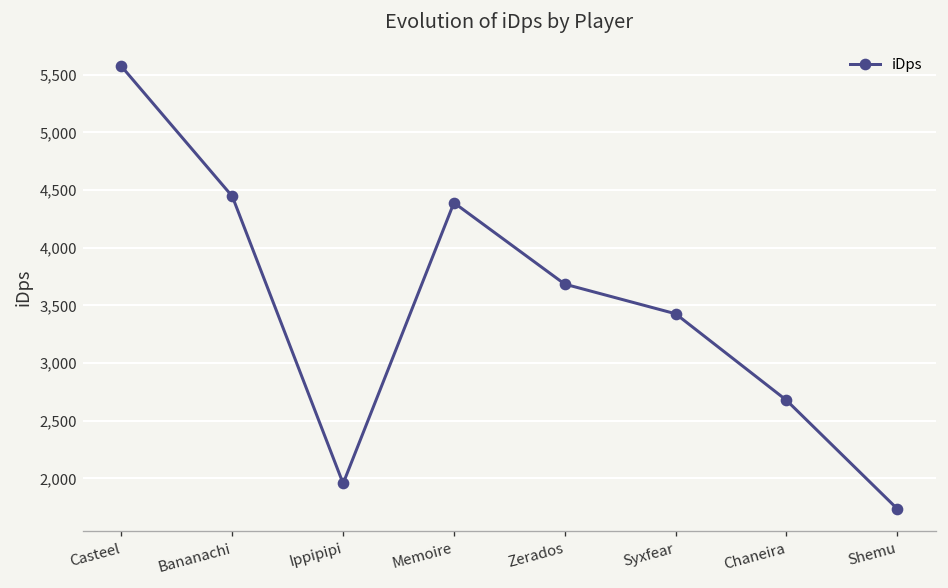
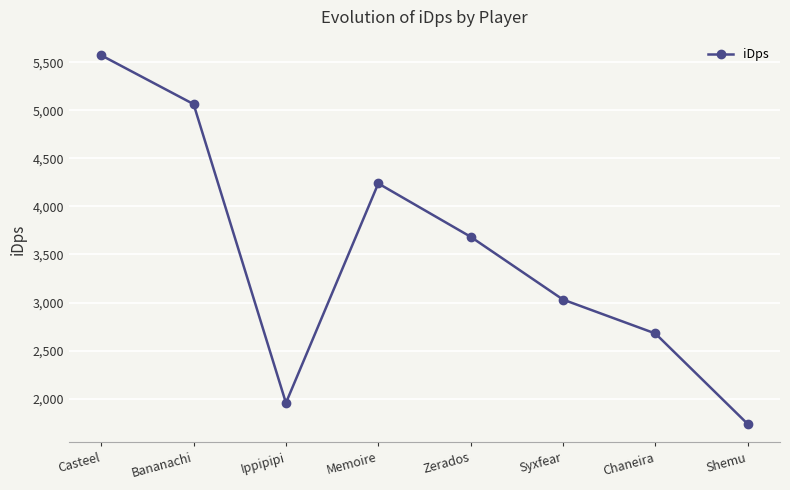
  {
    "Casteel": "5,600",
-   "Bananachi": "4,400",
+   "Bananachi": "5,100",
    "Ippipipi": "2,000",
-   "Memoire": "4,400",
+   "Memoire": "4,200",
    "Zerados": "3,700",
-   "Syxfear": "3,400",
+   "Syxfear": "3,000",
    "Chaneira": "2,700",
    "Shemu": "1,700"
  }
